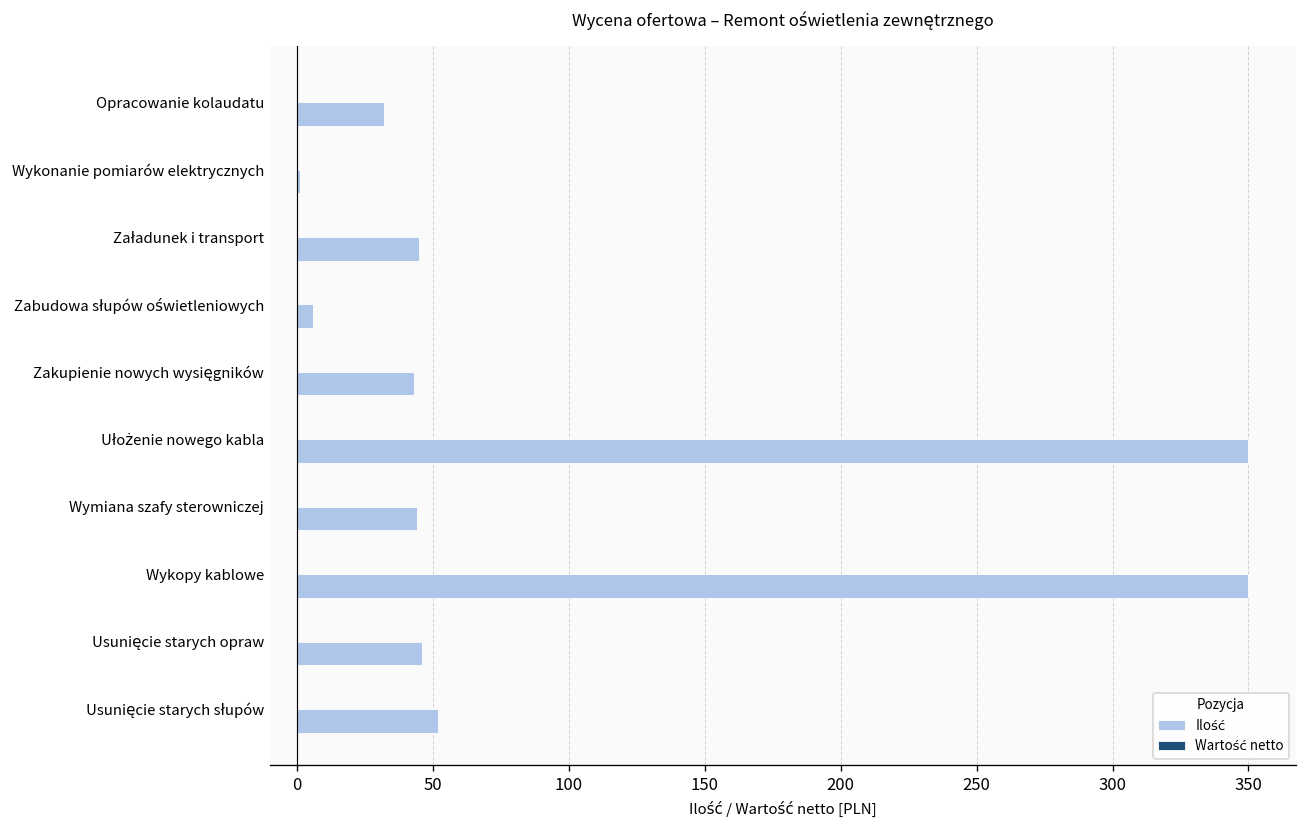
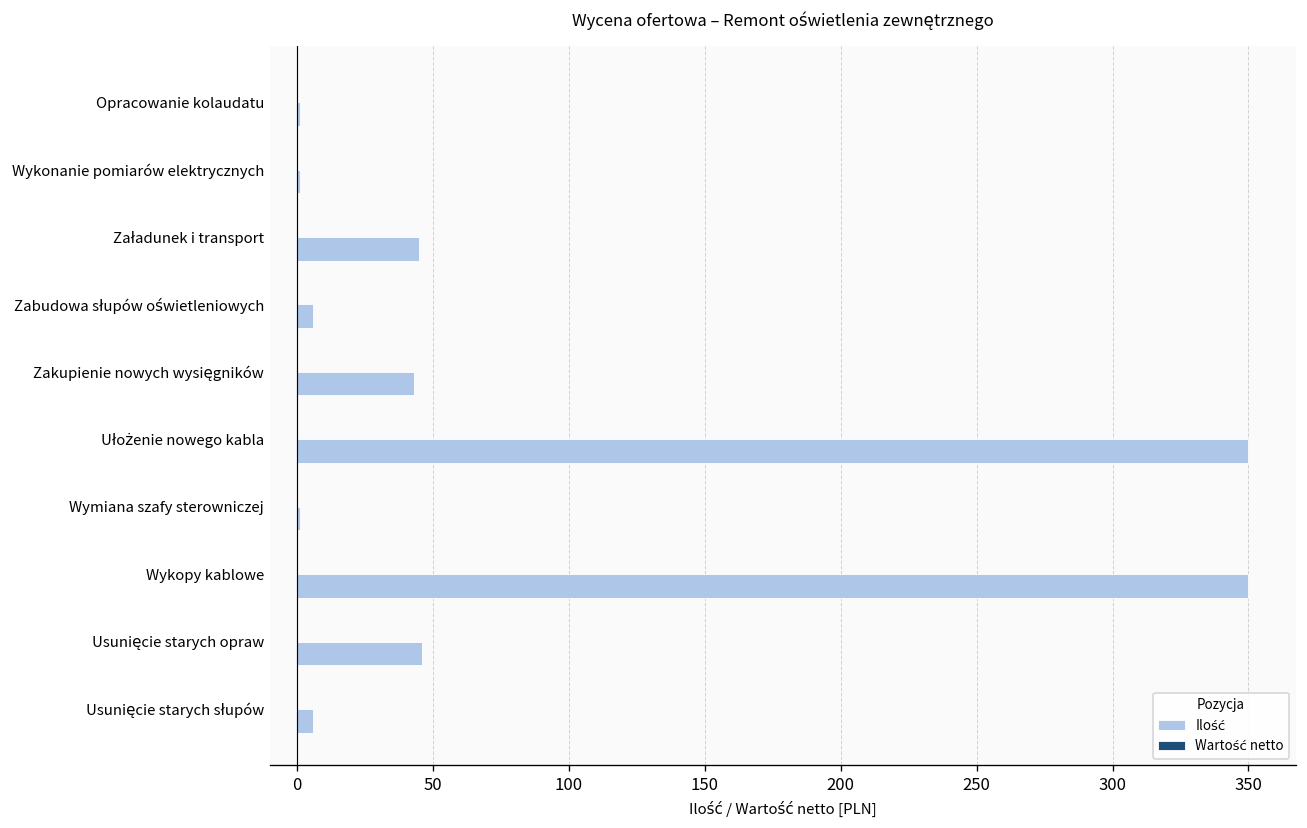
  {
    "Ilość": {
-     "Opracowanie kolaudatu": 32,
+     "Opracowanie kolaudatu": 1,
      "Załadunek i transport": 45,
      "Zabudowa słupów oświetleniowych": 6,
      "Zakupienie nowych wysięgników": 43,
      "Ułożenie nowego kabla": 350,
-     "Wymiana szafy sterowniczej": 44,
+     "Wymiana szafy sterowniczej": 1,
      "Wykopy kablowe": 350,
      "Usunięcie starych opraw": 46,
-     "Usunięcie starych słupów": 52
+     "Usunięcie starych słupów": 6
    },
    "Wartość netto": {
      "Opracowanie kolaudatu": 0,
      "Wykonanie pomiarów elektrycznych": 0,
      "Załadunek i transport": 0,
      "Zabudowa słupów oświetleniowych": 0,
      "Zakupienie nowych wysięgników": 0,
      "Ułożenie nowego kabla": 0,
      "Wymiana szafy sterowniczej": 0,
      "Wykopy kablowe": 0,
      "Usunięcie starych opraw": 0,
      "Usunięcie starych słupów": 0
    }
  }
